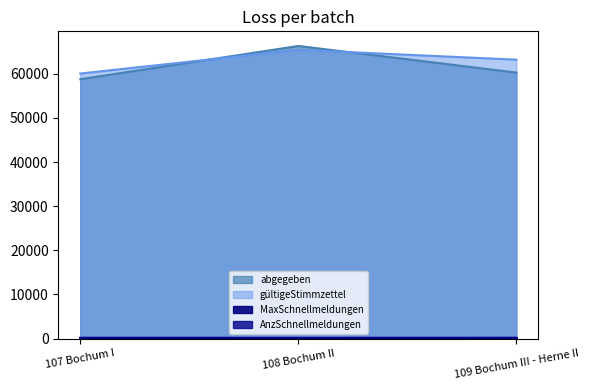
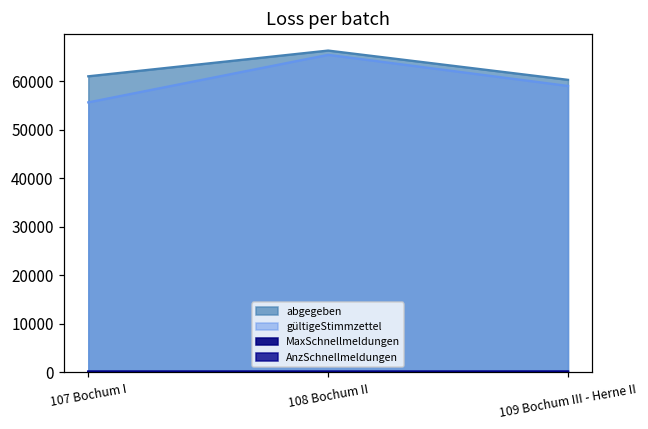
  {
    "abgegeben": {
-     "107 Bochum I": 59000,
+     "107 Bochum I": 61000,
      "108 Bochum II": 66000,
      "109 Bochum III - Herne II": 60000
    },
    "gültigeStimmzettel": {
-     "107 Bochum I": 60000,
+     "107 Bochum I": 56000,
      "108 Bochum II": 65000,
-     "109 Bochum III - Herne II": 63000
+     "109 Bochum III - Herne II": 59000
    },
    "AnzSchnellmeldungen": {
      "107 Bochum I": 0,
      "108 Bochum II": 0,
      "109 Bochum III - Herne II": 0
    }
  }
